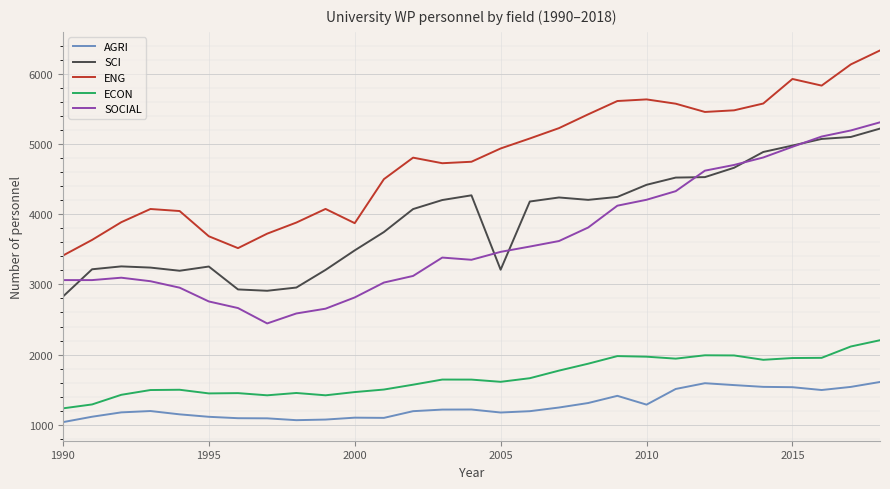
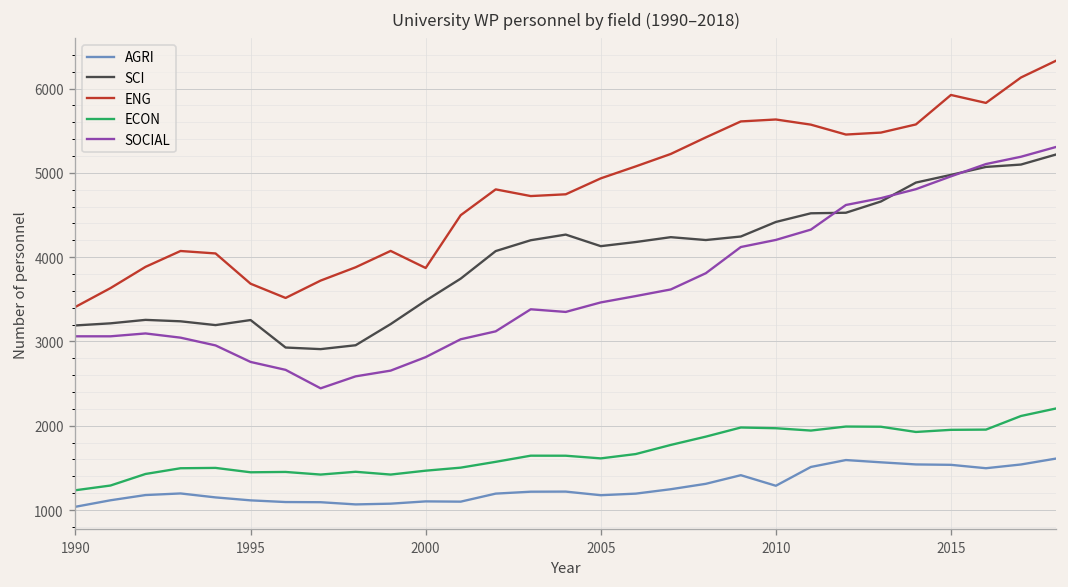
  {
    "AGRI": {
      "1990": 1000,
      "1995": 1100,
      "2000": 1100,
      "2005": 1200,
      "2010": 1300,
      "2015": 1500
    },
    "SCI": {
-     "1990": 2800,
+     "1990": 3200,
      "1995": 3300,
      "2000": 3500,
-     "2005": 3200,
+     "2005": 4100,
      "2010": 4400
    },
    "ENG": {
      "1990": 3400,
      "1995": 3700,
      "2000": 3900,
      "2005": 4900,
      "2010": 5600,
      "2015": 5900
    },
    "ECON": {
      "1990": 1200,
      "1995": 1400,
      "2000": 1500,
      "2005": 1600,
      "2010": 2000,
      "2015": 2000
    },
    "SOCIAL": {
      "1990": 3100,
      "1995": 2800,
      "2000": 2800,
      "2005": 3500,
      "2010": 4200
    }
  }
